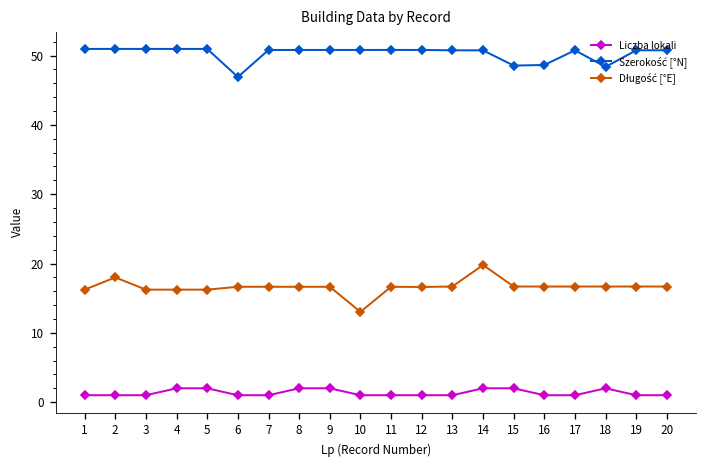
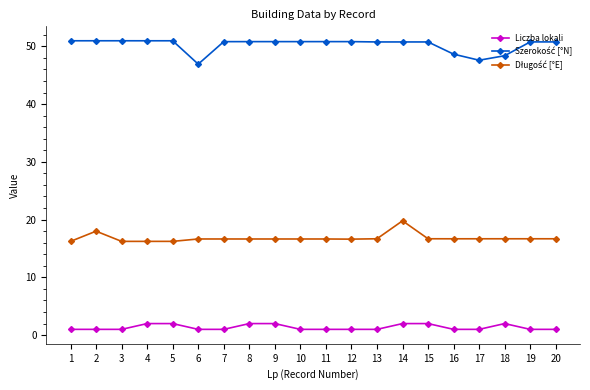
  {
    "Liczba lokali": {
      "1": 1,
      "2": 1,
      "3": 1,
      "4": 2,
      "5": 2,
      "6": 1,
      "7": 1,
      "8": 2,
      "9": 2,
      "10": 1,
      "11": 1,
      "12": 1,
      "13": 1,
      "14": 2,
      "15": 2,
      "16": 1,
      "17": 1,
      "18": 2,
      "19": 1,
      "20": 1
    },
    "Szerokość [°N]": {
      "1": 51,
      "2": 51,
      "3": 51,
      "4": 51,
      "5": 51,
      "6": 47,
      "7": 51,
      "8": 51,
      "9": 51,
      "10": 51,
      "11": 51,
      "12": 51,
      "13": 51,
      "14": 51,
-     "15": 49,
+     "15": 51,
      "16": 49,
-     "17": 51,
+     "17": 48,
      "18": 48,
      "19": 51,
      "20": 51
    },
    "Długość [°E]": {
      "1": 16,
      "2": 18,
      "3": 16,
      "4": 16,
      "5": 16,
      "6": 17,
      "7": 17,
      "8": 17,
      "9": 17,
-     "10": 13,
+     "10": 17,
      "11": 17,
      "12": 17,
      "13": 17,
      "14": 20,
      "15": 17,
      "16": 17,
      "17": 17,
      "18": 17,
      "19": 17,
      "20": 17
    }
  }
